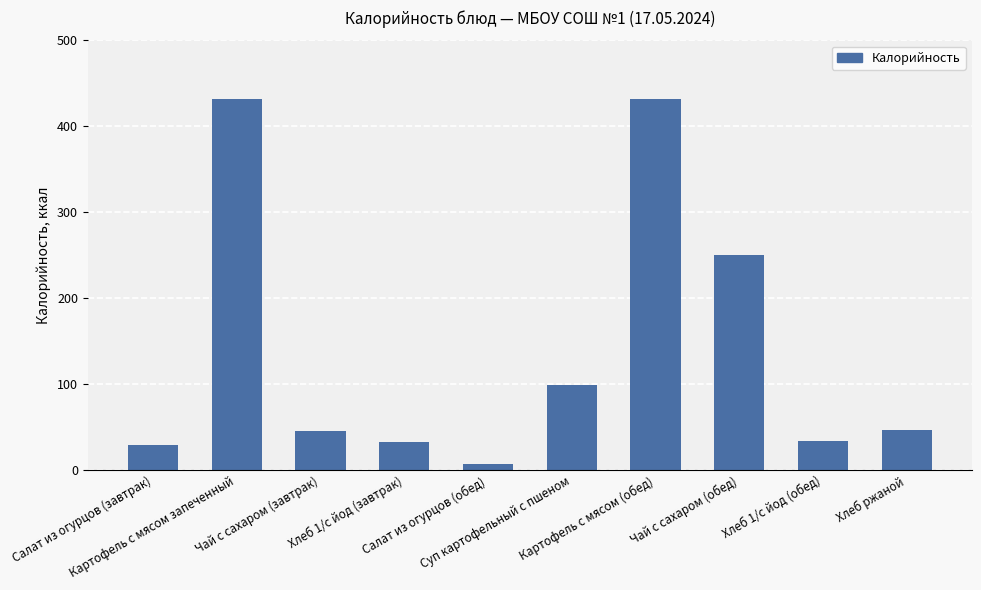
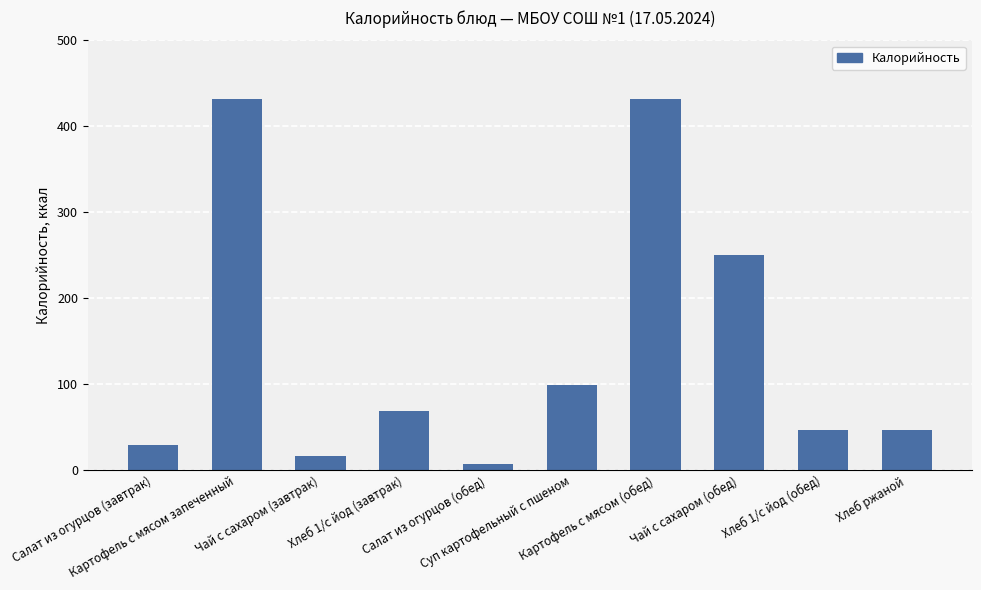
  {
    "Салат из огурцов (завтрак)": 30,
    "Картофель с мясом запеченный": 430,
-   "Чай с сахаром (завтрак)": 50,
-   "Хлеб 1/с йод (завтрак)": 30,
+   "Чай с сахаром (завтрак)": 20,
+   "Хлеб 1/с йод (завтрак)": 70,
    "Салат из огурцов (обед)": 10,
    "Суп картофельный с пшеном": 100,
    "Картофель с мясом (обед)": 430,
    "Чай с сахаром (обед)": 250,
-   "Хлеб 1/с йод (обед)": 30,
+   "Хлеб 1/с йод (обед)": 50,
    "Хлеб ржаной": 50
  }
